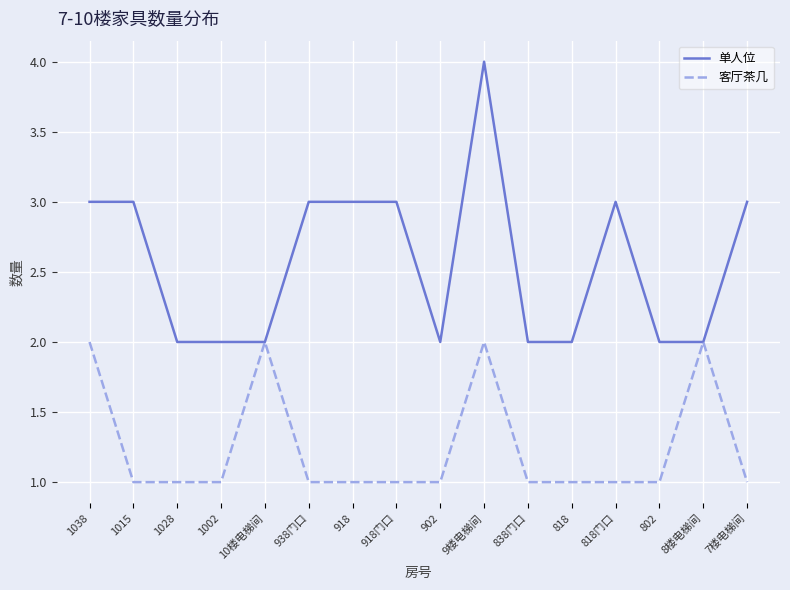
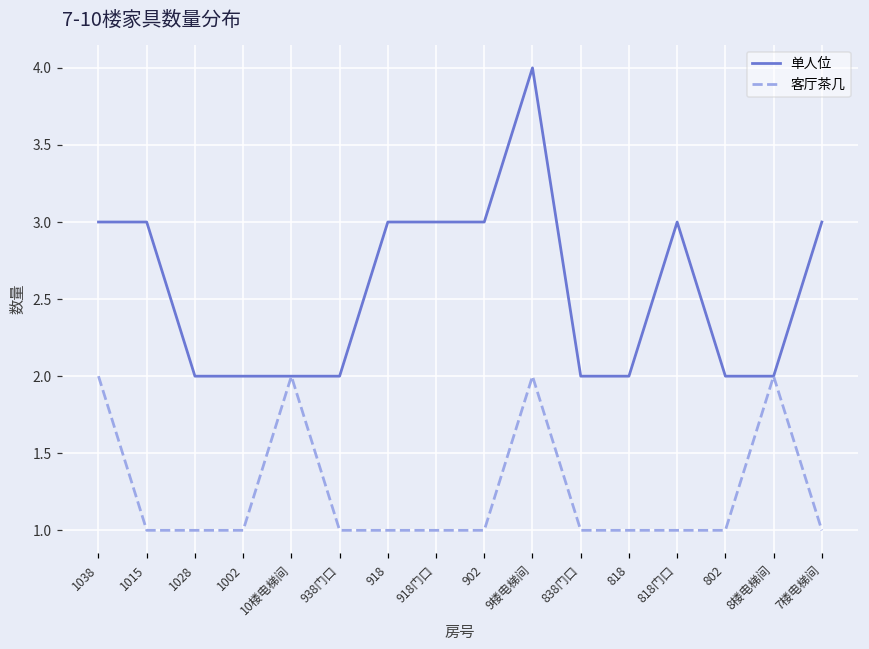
  {
    "单人位": {
      "1038": 3,
      "1015": 3,
      "1028": 2,
      "1002": 2,
-     "938门口": 3,
+     "938门口": 2,
      "918": 3,
      "918门口": 3,
-     "902": 2,
+     "902": 3,
      "9楼电梯间": 4,
      "838门口": 2,
      "818": 2,
      "818门口": 3,
      "802": 2,
      "7楼电梯间": 3
    },
    "客厅茶几": {
      "1038": 2,
      "1015": 1,
      "1028": 1,
      "1002": 1,
      "938门口": 1,
      "918": 1,
      "918门口": 1,
      "902": 1,
      "9楼电梯间": 2,
      "838门口": 1,
      "818": 1,
      "818门口": 1,
      "802": 1,
      "7楼电梯间": 1
    }
  }
